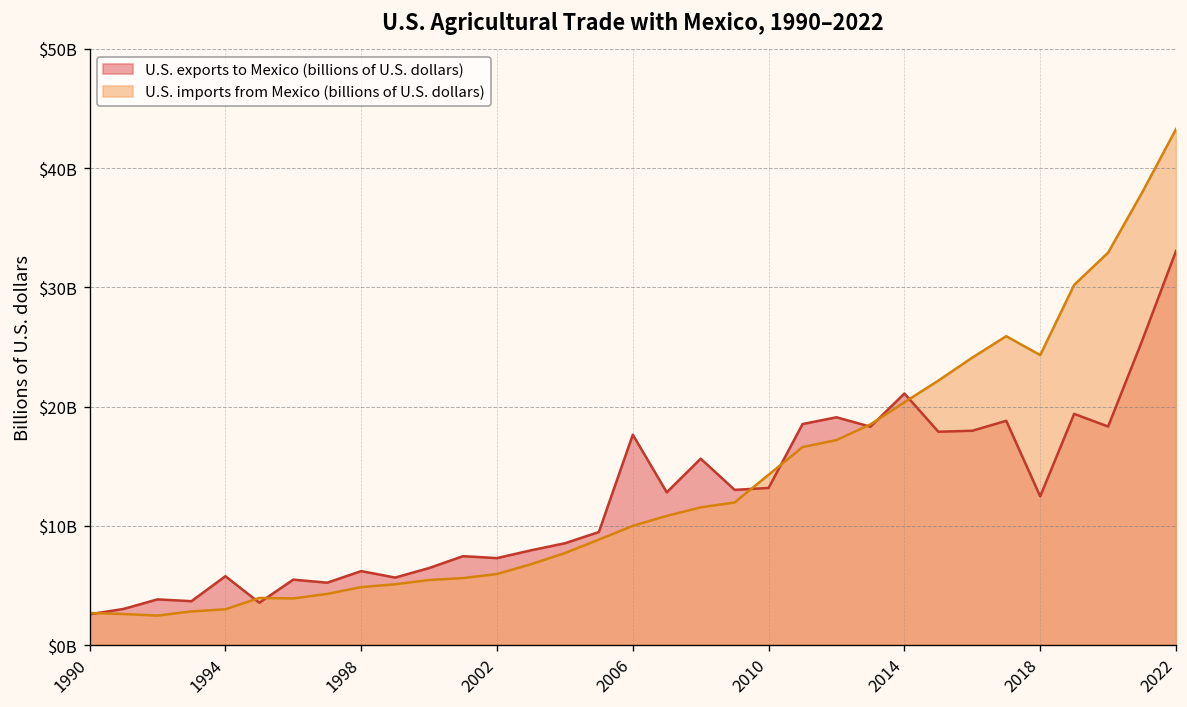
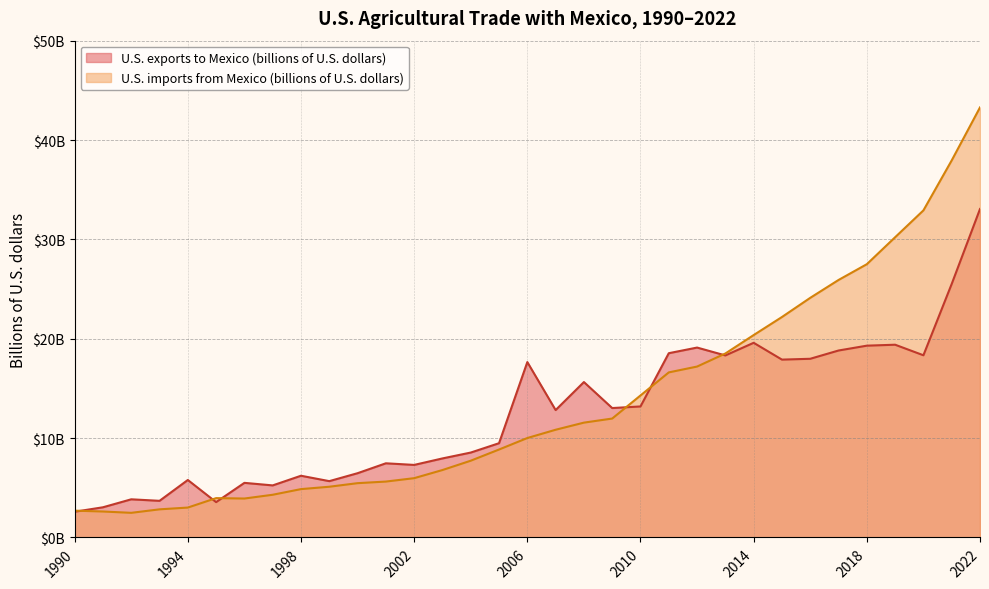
  {
    "U.S. exports to Mexico (billions of U.S. dollars)": {
      "1994": "$6000000000",
      "1998": "$6000000000",
      "2002": "$7000000000",
      "2006": "$18000000000",
      "2010": "$13000000000",
-     "2014": "$21000000000",
-     "2018": "$12000000000",
+     "2014": "$20000000000",
+     "2018": "$19000000000",
      "2022": "$33000000000"
    },
    "U.S. imports from Mexico (billions of U.S. dollars)": {
      "1994": "$3000000000",
      "1998": "$5000000000",
      "2002": "$6000000000",
      "2006": "$10000000000",
      "2010": "$14000000000",
      "2014": "$20000000000",
-     "2018": "$24000000000",
+     "2018": "$28000000000",
      "2022": "$43000000000"
    }
  }
